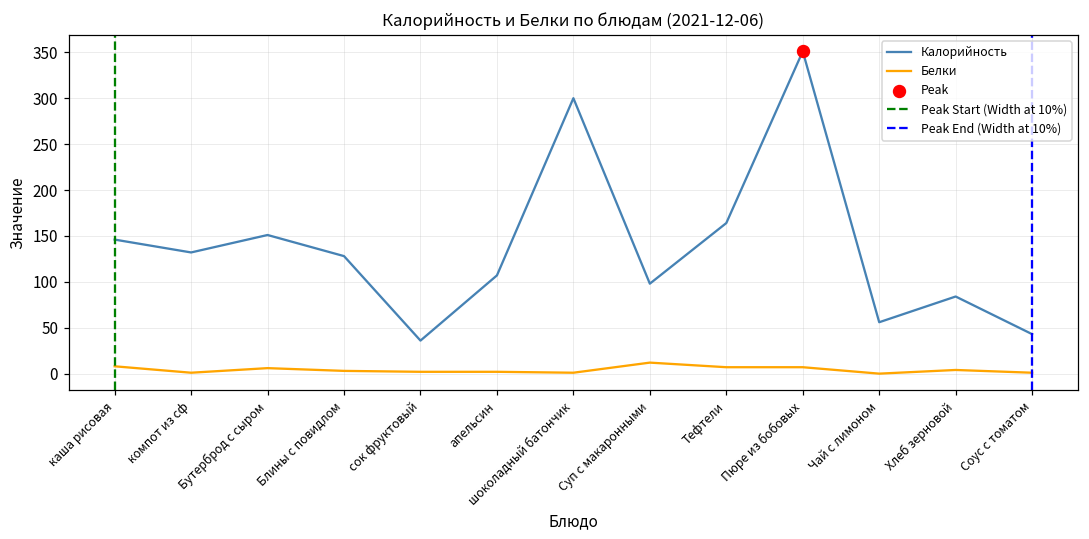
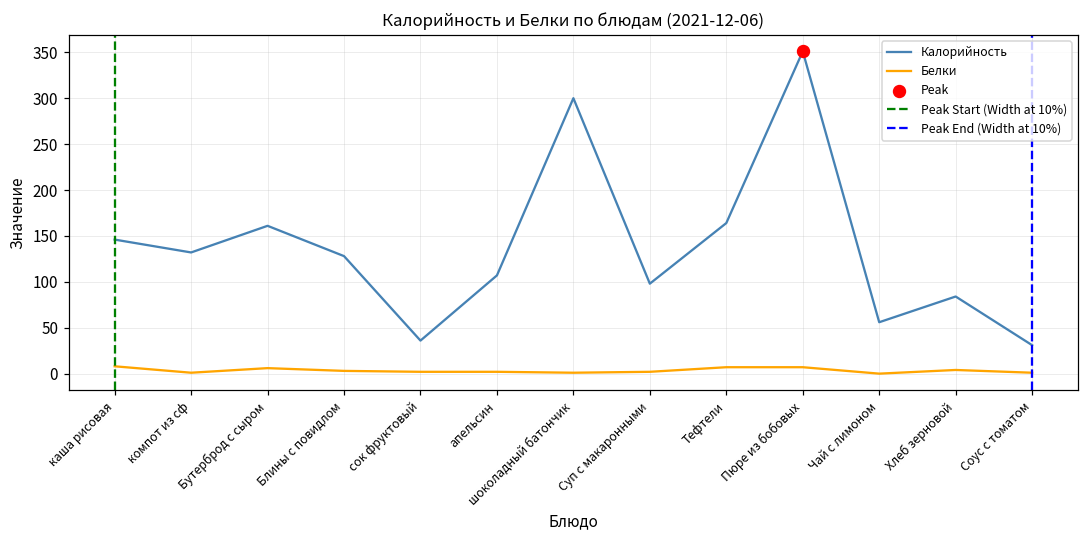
  {
    "Калорийность": {
      "каша рисовая": 150,
      "компот из сф": 130,
-     "Бутерброд с сыром": 150,
+     "Бутерброд с сыром": 160,
      "Блины с повидлом": 130,
      "сок фруктовый": 40,
      "апельсин": 110,
      "шоколадный батончик": 300,
      "Суп с макаронными": 100,
      "Тефтели": 160,
      "Чай с лимоном": 60,
      "Хлеб зерновой": 80,
-     "Соус с томатом": 40
+     "Соус с томатом": 30
    },
    "Белки": {
      "каша рисовая": 10,
      "компот из сф": 0,
      "Бутерброд с сыром": 10,
      "Блины с повидлом": 0,
      "сок фруктовый": 0,
      "апельсин": 0,
      "шоколадный батончик": 0,
-     "Суп с макаронными": 10,
+     "Суп с макаронными": 0,
      "Тефтели": 10,
      "Пюре из бобовых": 10,
      "Чай с лимоном": 0,
      "Хлеб зерновой": 0,
      "Соус с томатом": 0
    }
  }
